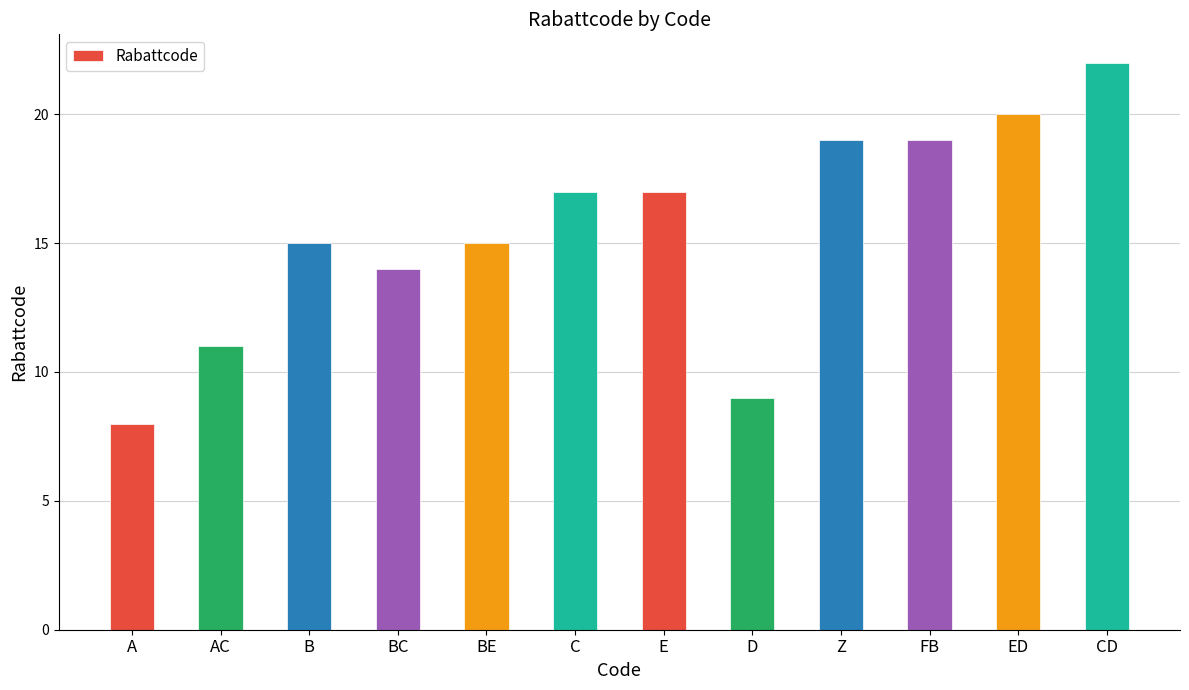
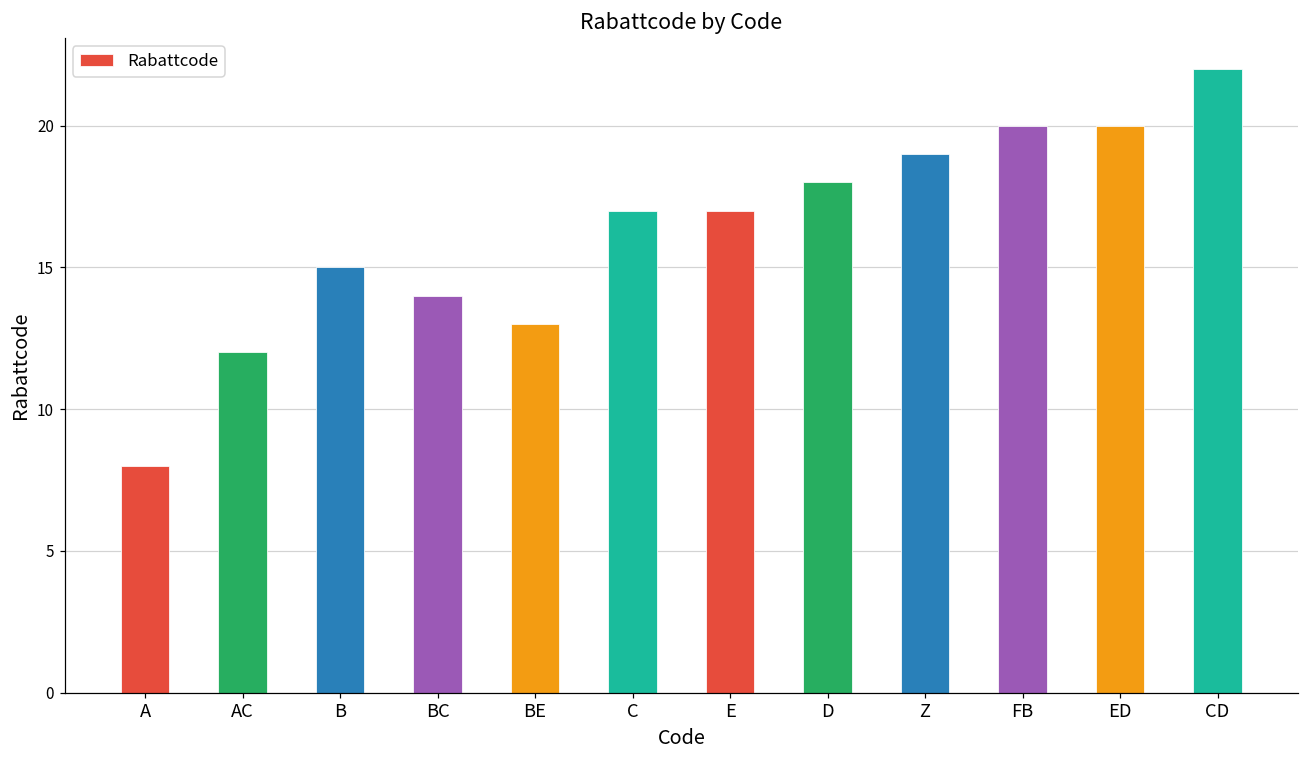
  {
    "A": 8,
-   "AC": 11,
+   "AC": 12,
    "B": 15,
    "BC": 14,
-   "BE": 15,
+   "BE": 13,
    "C": 17,
    "E": 17,
-   "D": 9,
+   "D": 18,
    "Z": 19,
-   "FB": 19,
+   "FB": 20,
    "ED": 20,
    "CD": 22
  }
